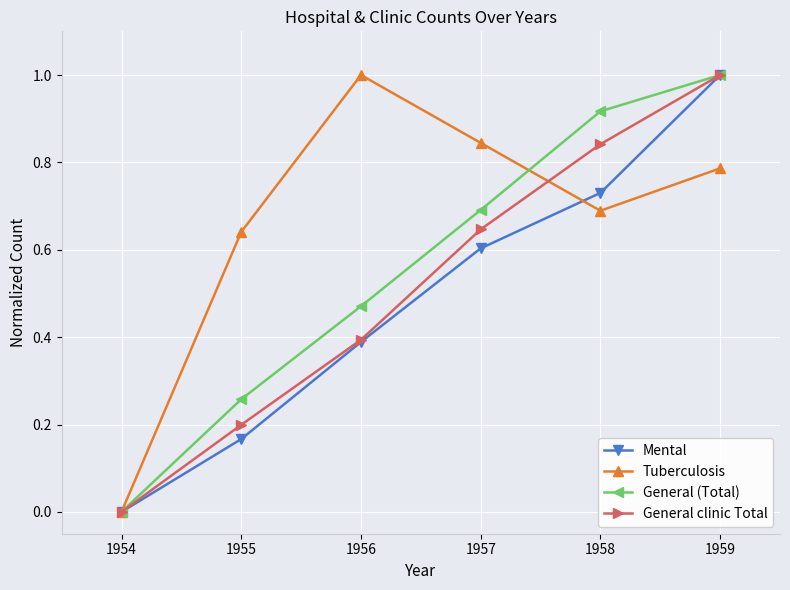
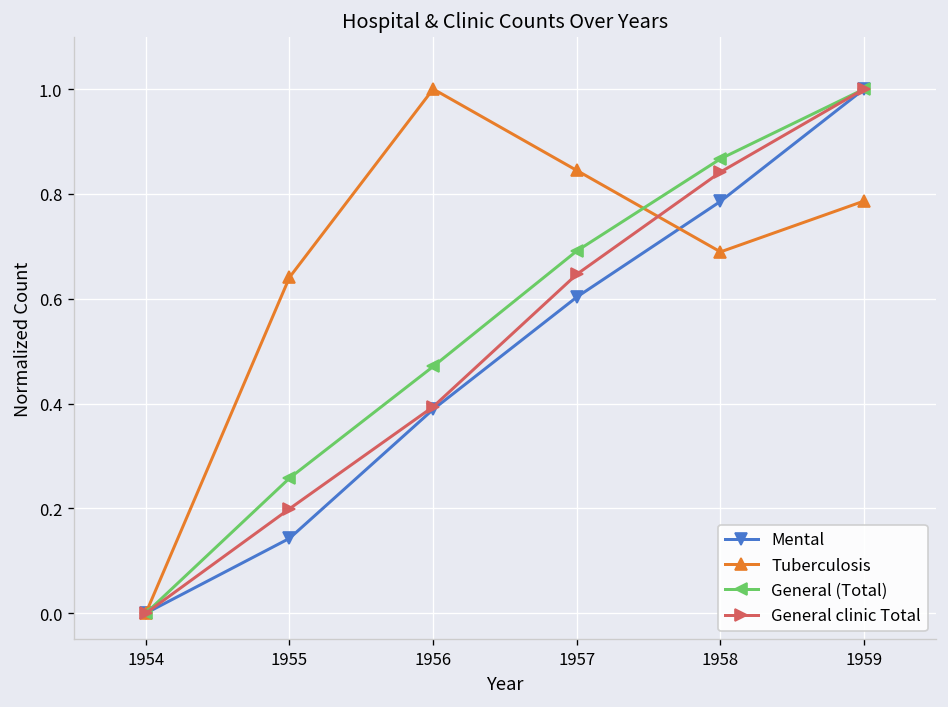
  {
    "Mental": {
-     "1955": 0.17,
+     "1955": 0.14,
      "1957": 0.60,
-     "1958": 0.73
+     "1958": 0.79
    },
    "Tuberculosis": {
      "1955": 0.64,
      "1956": 1.00,
      "1957": 0.84,
      "1958": 0.69,
      "1959": 0.79
    },
    "General (Total)": {
      "1955": 0.26,
      "1956": 0.47,
      "1957": 0.69,
-     "1958": 0.92
+     "1958": 0.87
    },
    "General clinic Total": {
      "1955": 0.20,
      "1957": 0.65,
      "1958": 0.84
    }
  }
